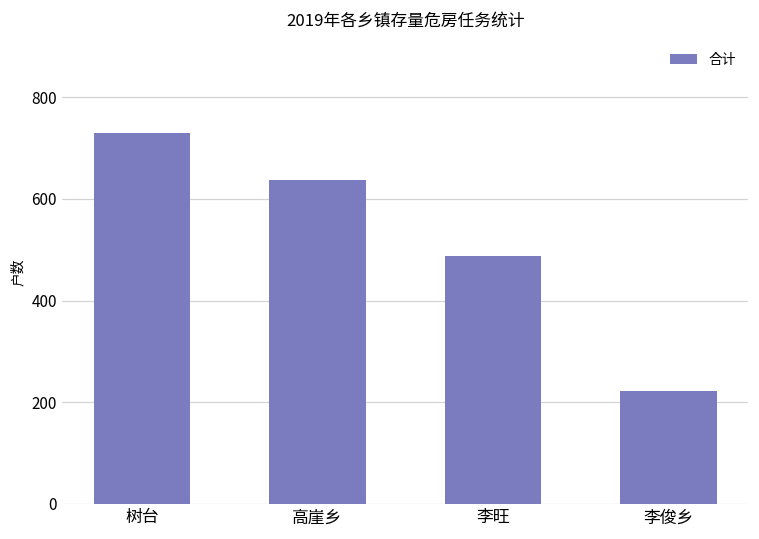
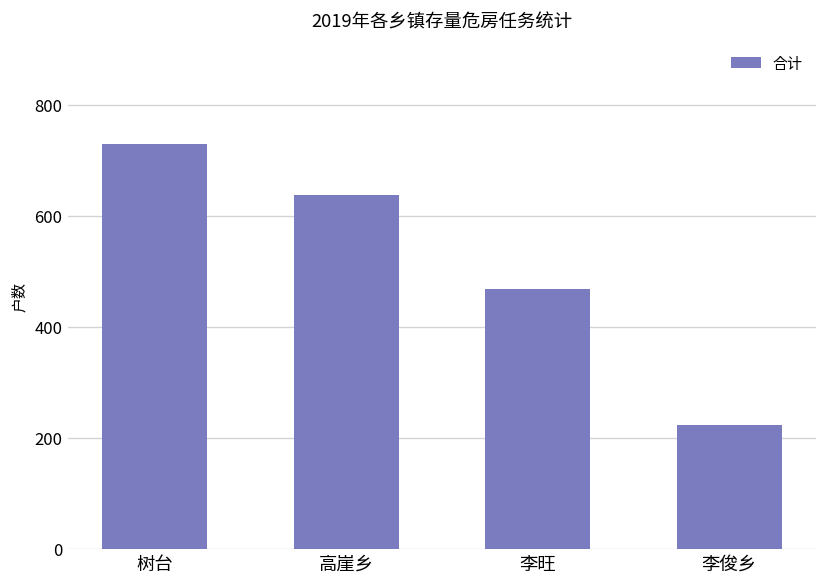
  {
    "树台": 730,
    "高崖乡": 640,
-   "李旺": 490,
+   "李旺": 470,
    "李俊乡": 220
  }
